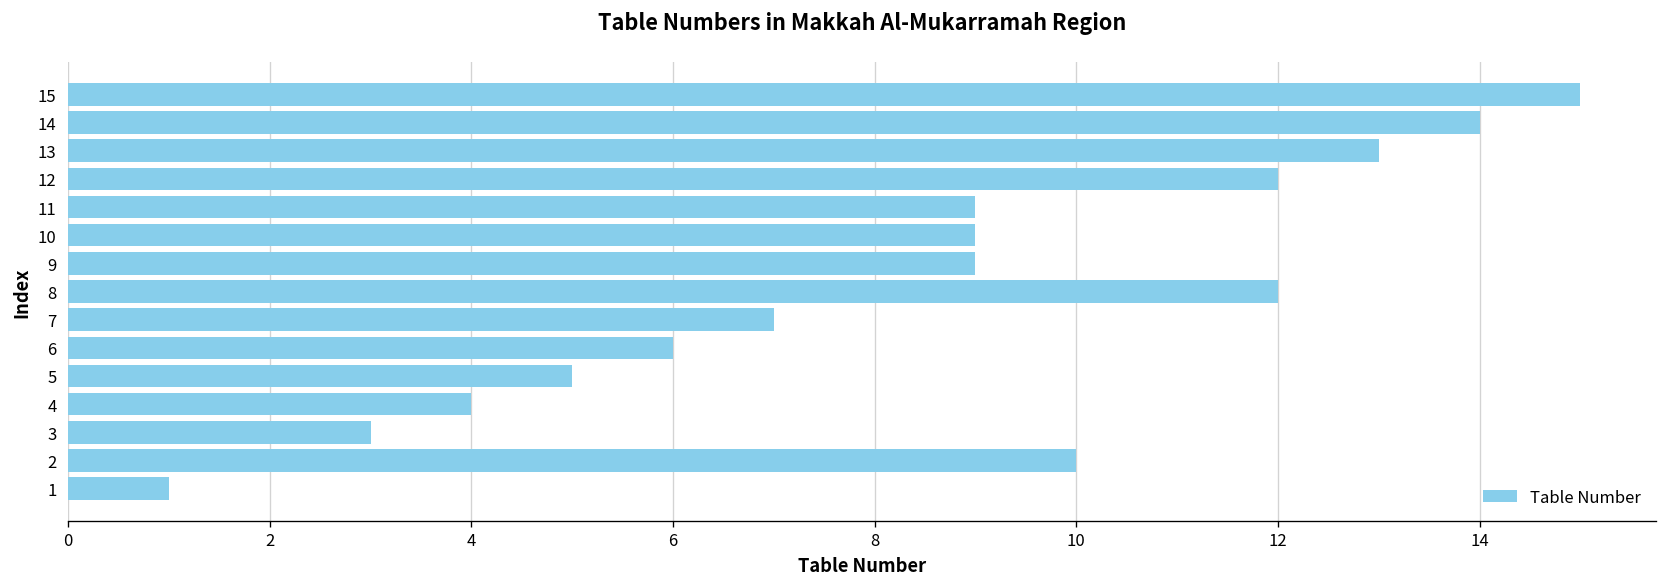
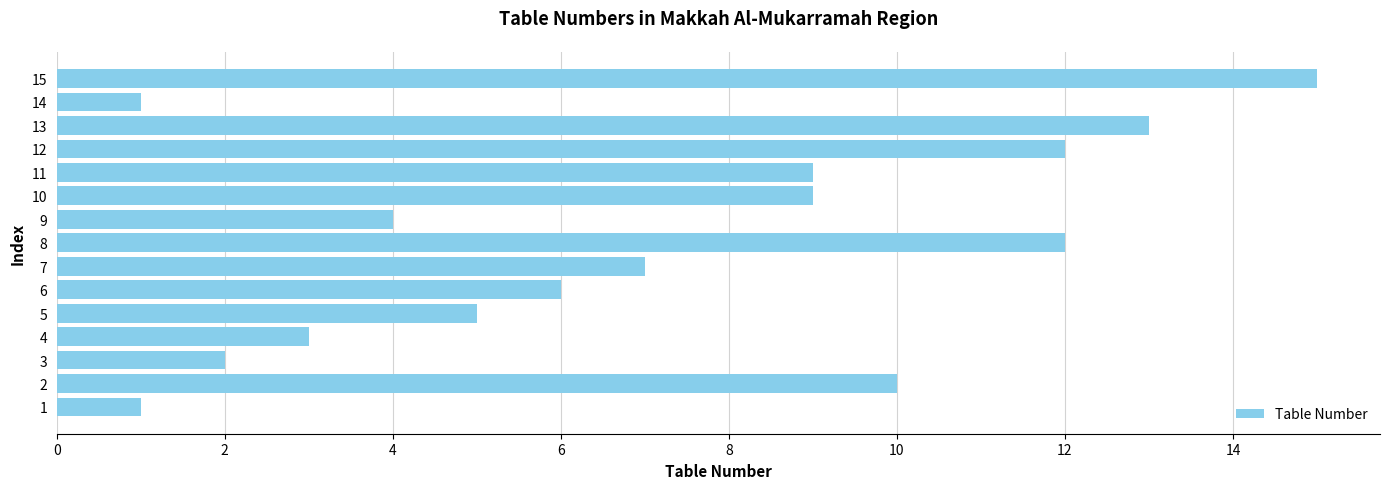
  {
    "15": 15,
-   "14": 14,
+   "14": 1,
    "13": 13,
    "12": 12,
    "11": 9,
    "10": 9,
-   "9": 9,
+   "9": 4,
    "8": 12,
    "7": 7,
    "6": 6,
    "5": 5,
-   "4": 4,
-   "3": 3,
+   "4": 3,
+   "3": 2,
    "2": 10,
    "1": 1
  }
